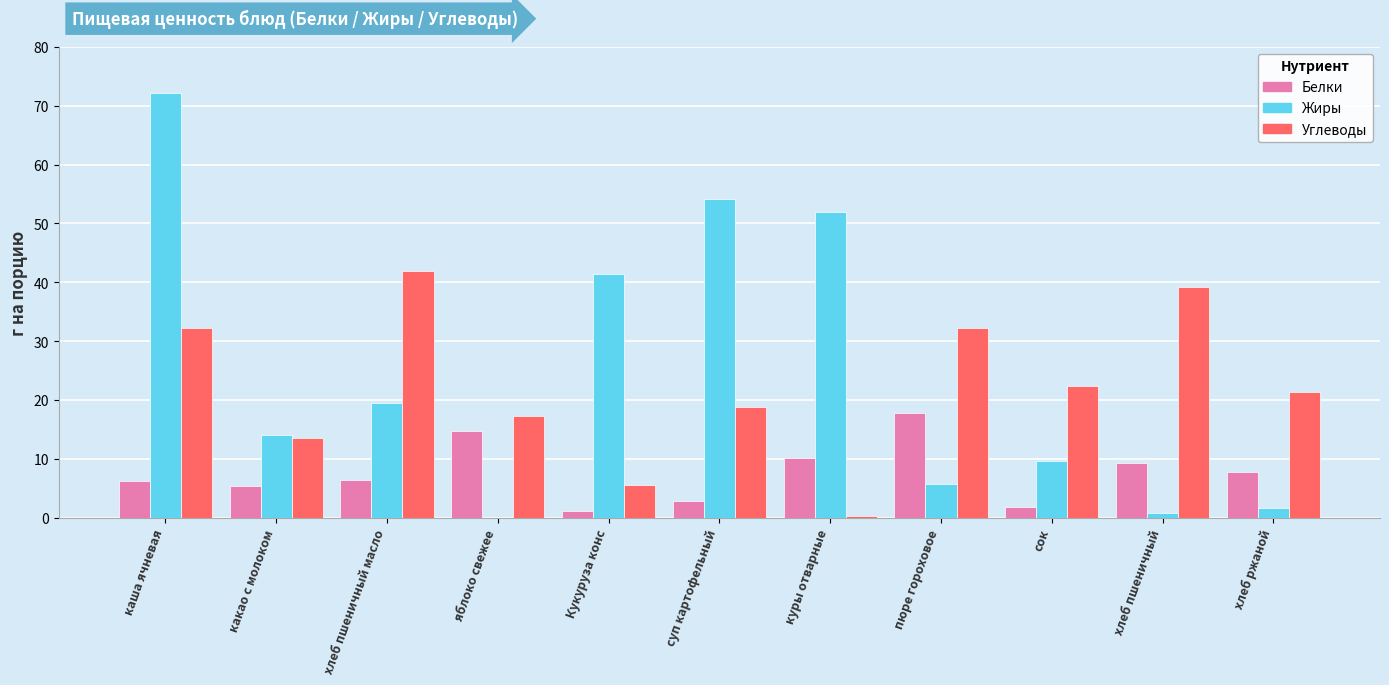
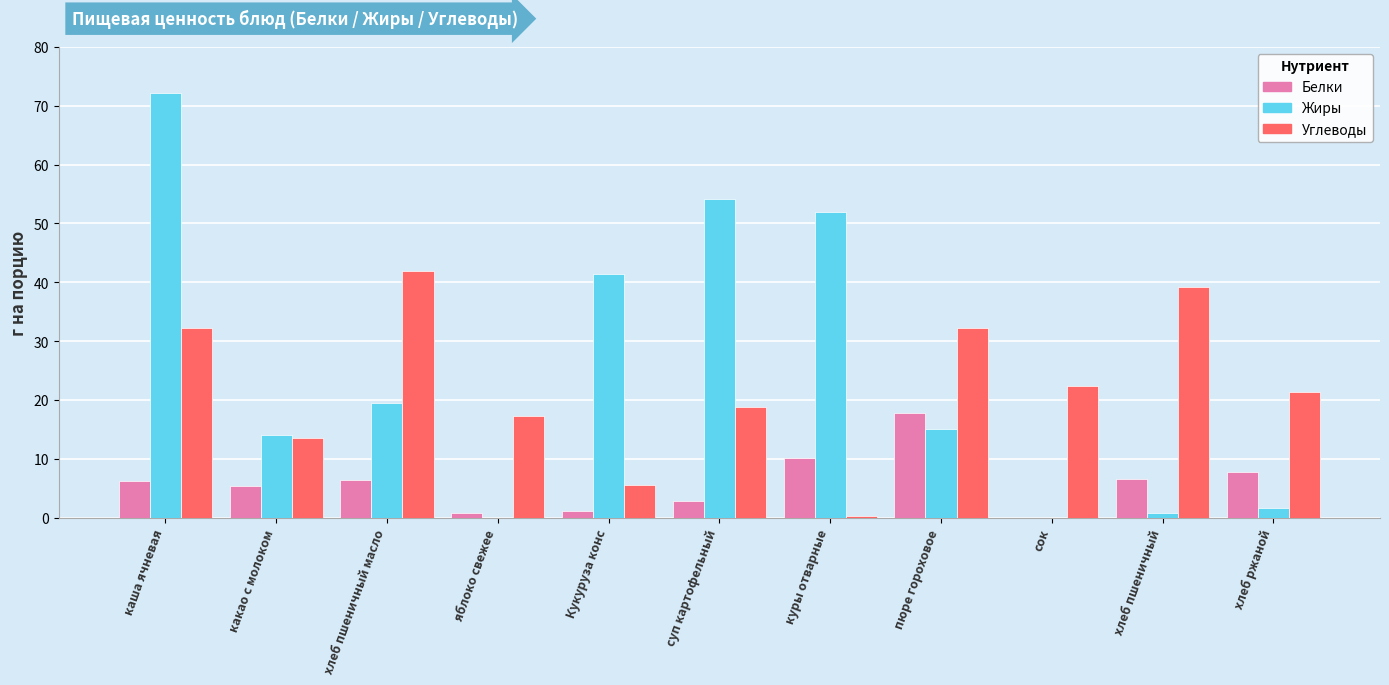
  {
    "Белки": {
      "каша ячневая": 6,
      "какао с молоком": 5,
      "хлеб пшеничный масло": 6,
-     "яблоко свежее": 15,
+     "яблоко свежее": 1,
      "Кукуруза конс": 1,
      "суп картофельный": 3,
      "куры отварные": 10,
      "пюре гороховое": 18,
-     "сок": 2,
-     "хлеб пшеничный": 9,
+     "сок": 0,
+     "хлеб пшеничный": 7,
      "хлеб ржаной": 8
    },
    "Жиры": {
      "каша ячневая": 72,
      "какао с молоком": 14,
      "хлеб пшеничный масло": 20,
      "яблоко свежее": 0,
      "Кукуруза конс": 41,
      "суп картофельный": 54,
      "куры отварные": 52,
-     "пюре гороховое": 6,
-     "сок": 10,
+     "пюре гороховое": 15,
+     "сок": 0,
      "хлеб пшеничный": 1,
      "хлеб ржаной": 2
    },
    "Углеводы": {
      "каша ячневая": 32,
      "какао с молоком": 14,
      "хлеб пшеничный масло": 42,
      "яблоко свежее": 17,
      "Кукуруза конс": 6,
      "суп картофельный": 19,
      "пюре гороховое": 32,
      "сок": 22,
      "хлеб пшеничный": 39,
      "хлеб ржаной": 21
    }
  }
